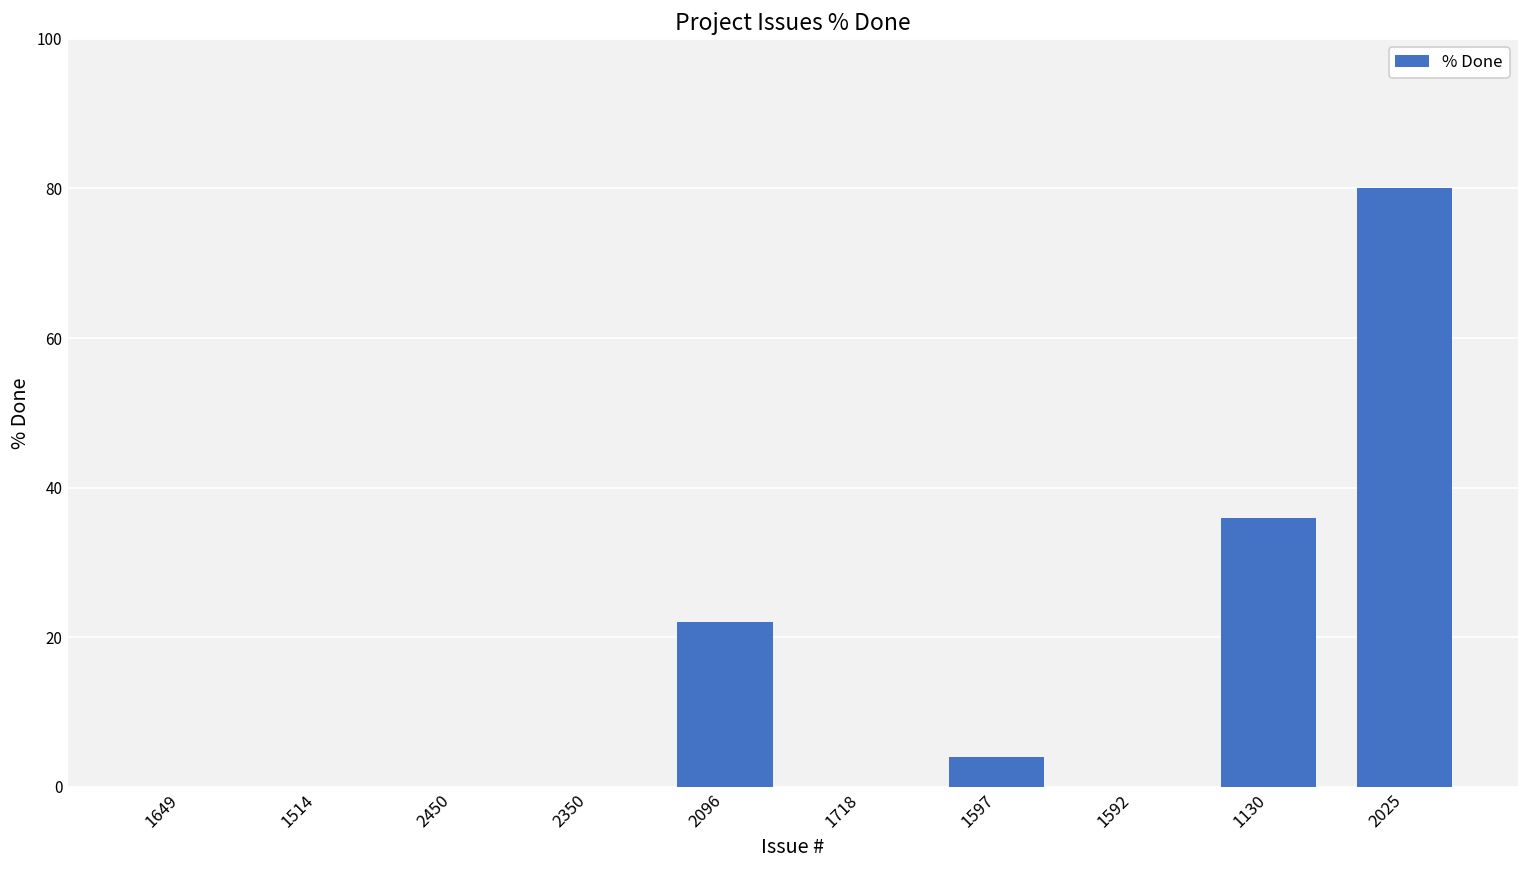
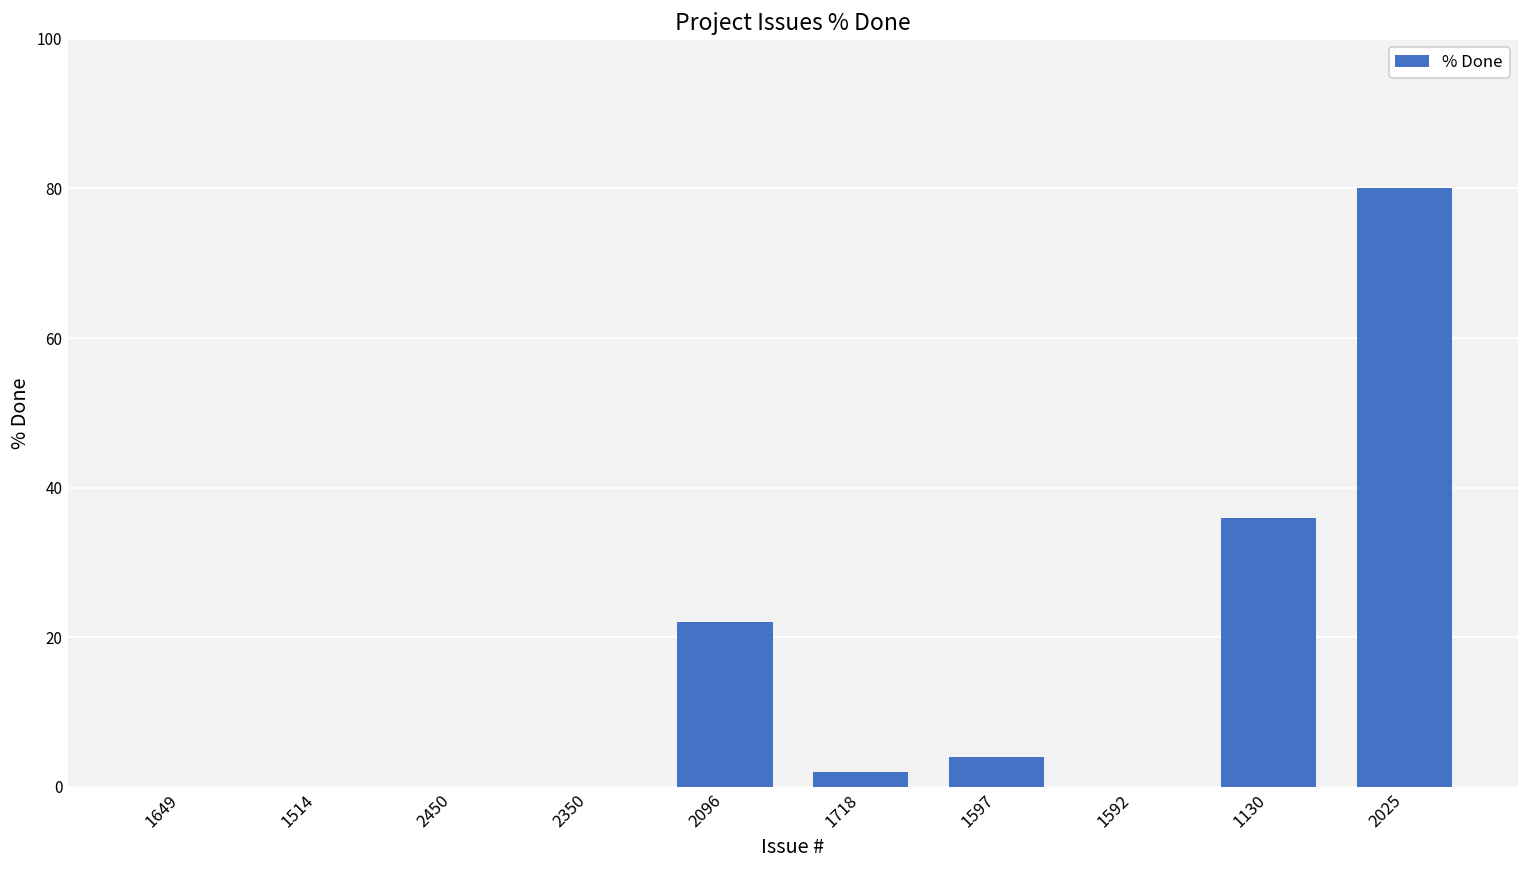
  {
    "1649": 0,
    "1514": 0,
    "2450": 0,
    "2350": 0,
    "2096": 22,
-   "1718": 0,
+   "1718": 2,
    "1597": 4,
    "1592": 0,
    "1130": 36,
    "2025": 80
  }
